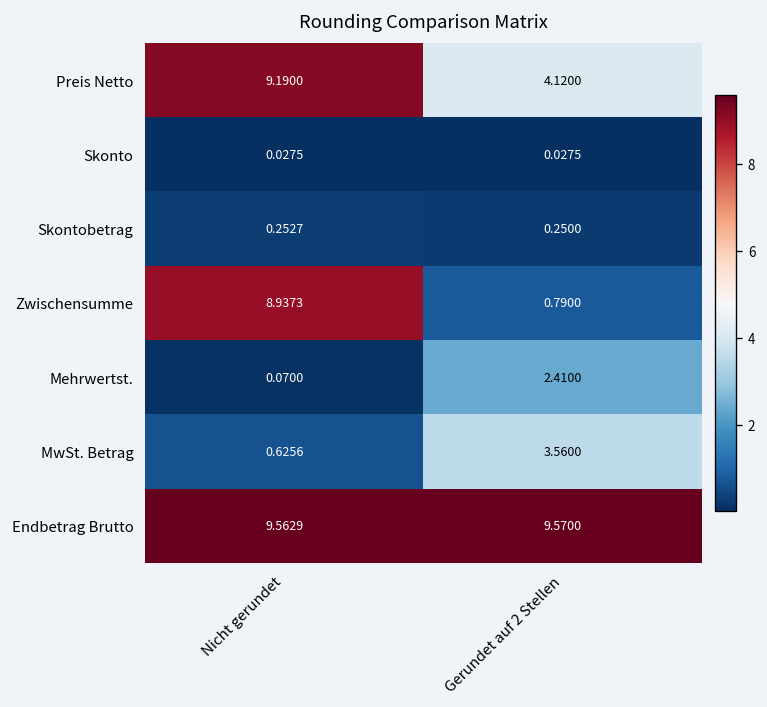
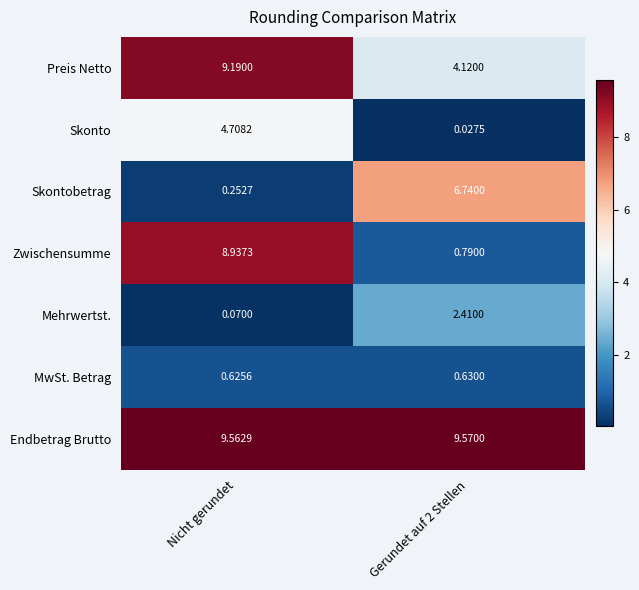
  {
    "Preis Netto": {
      "Nicht gerundet": 9.1900,
      "Gerundet auf 2 Stellen": 4.1200
    },
    "Skonto": {
-     "Nicht gerundet": 0.0275,
+     "Nicht gerundet": 4.7082,
      "Gerundet auf 2 Stellen": 0.0275
    },
    "Skontobetrag": {
      "Nicht gerundet": 0.2527,
-     "Gerundet auf 2 Stellen": 0.2500
+     "Gerundet auf 2 Stellen": 6.7400
    },
    "Zwischensumme": {
      "Nicht gerundet": 8.9373,
      "Gerundet auf 2 Stellen": 0.7900
    },
    "Mehrwertst.": {
      "Nicht gerundet": 0.0700,
      "Gerundet auf 2 Stellen": 2.4100
    },
    "MwSt. Betrag": {
      "Nicht gerundet": 0.6256,
-     "Gerundet auf 2 Stellen": 3.5600
+     "Gerundet auf 2 Stellen": 0.6300
    },
    "Endbetrag Brutto": {
      "Nicht gerundet": 9.5629,
      "Gerundet auf 2 Stellen": 9.5700
    }
  }
